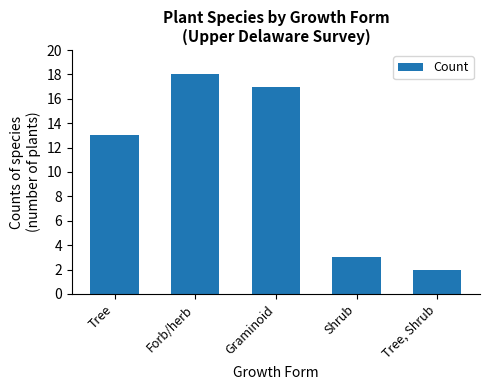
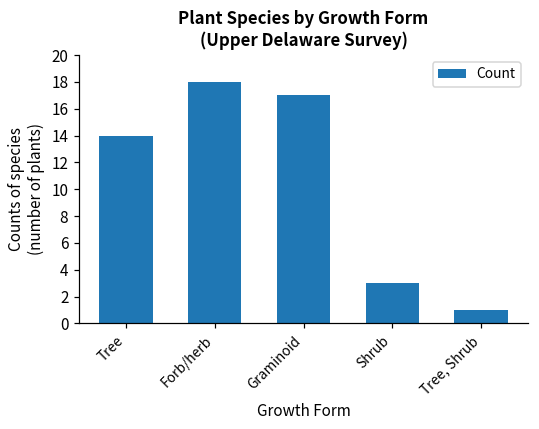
  {
-   "Tree": 13,
+   "Tree": 14,
    "Forb/herb": 18,
    "Graminoid": 17,
    "Shrub": 3,
-   "Tree, Shrub": 2
+   "Tree, Shrub": 1
  }
